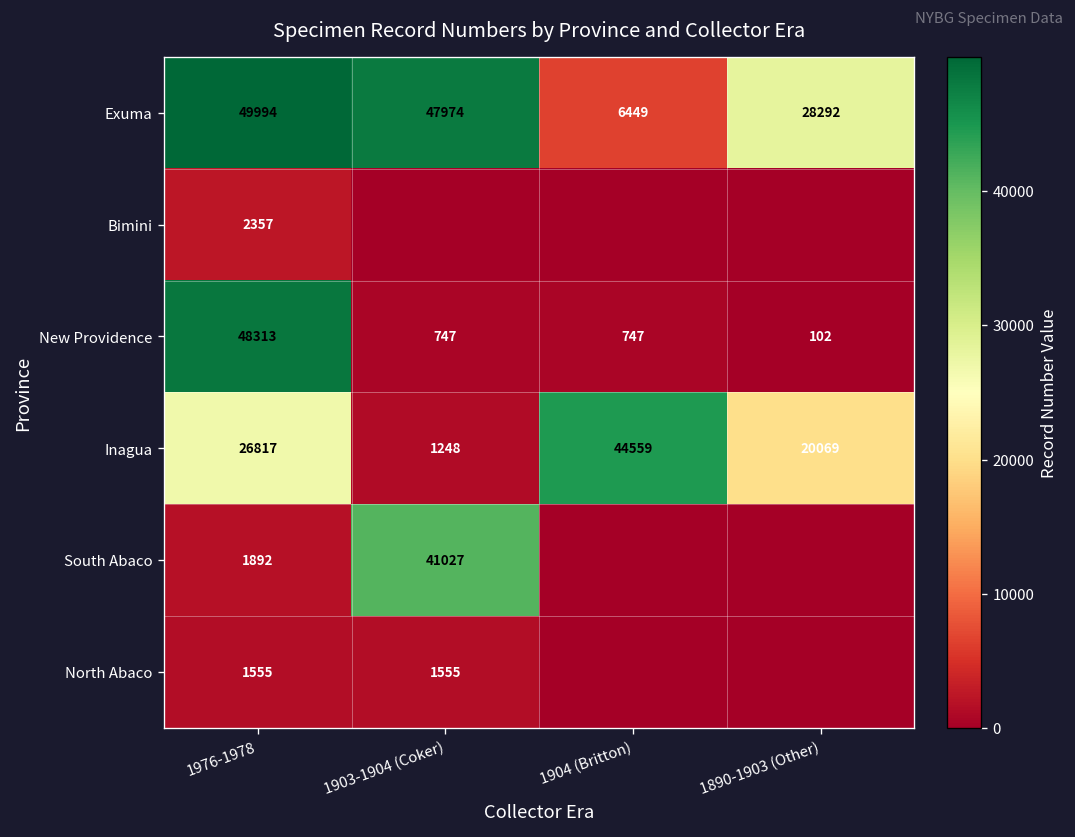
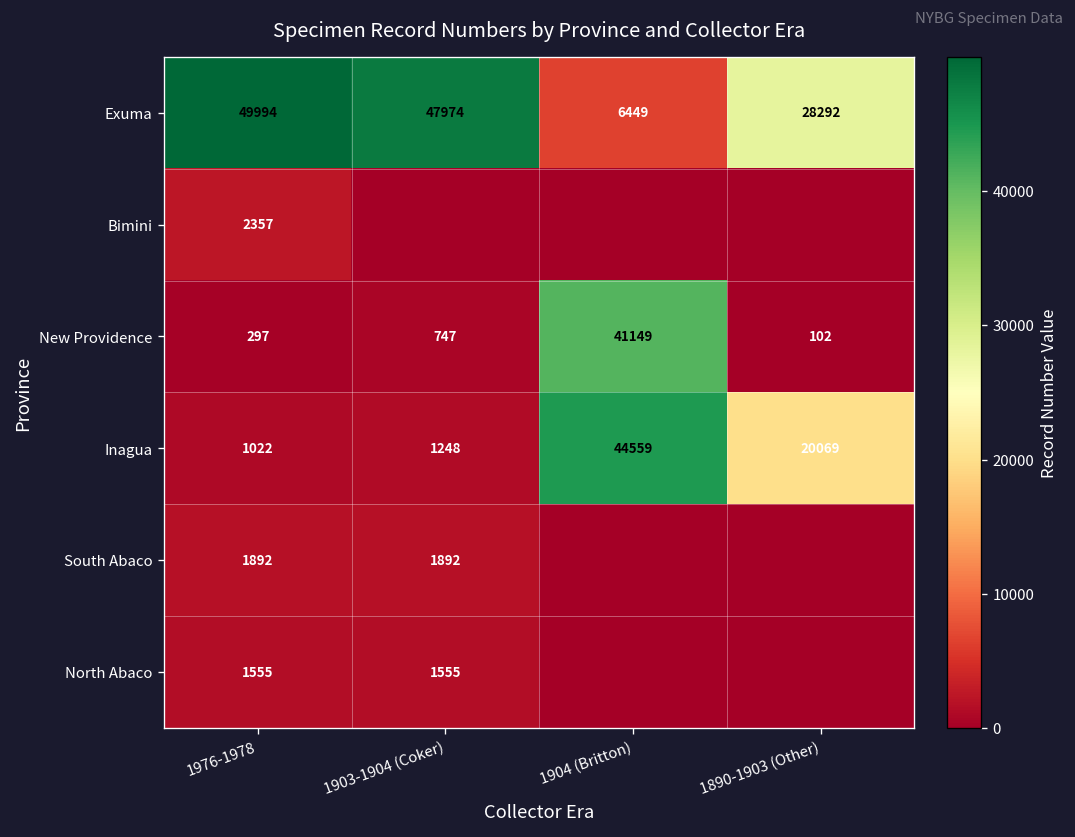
  {
    "Exuma": {
      "1976-1978": 49994,
      "1903-1904 (Coker)": 47974,
      "1904 (Britton)": 6449,
      "1890-1903 (Other)": 28292
    },
    "Bimini": {
      "1976-1978": 2357
    },
    "New Providence": {
-     "1976-1978": 48313,
+     "1976-1978": 297,
      "1903-1904 (Coker)": 747,
-     "1904 (Britton)": 747,
+     "1904 (Britton)": 41149,
      "1890-1903 (Other)": 102
    },
    "Inagua": {
-     "1976-1978": 26817,
+     "1976-1978": 1022,
      "1903-1904 (Coker)": 1248,
      "1904 (Britton)": 44559,
      "1890-1903 (Other)": 20069
    },
    "South Abaco": {
      "1976-1978": 1892,
-     "1903-1904 (Coker)": 41027
+     "1903-1904 (Coker)": 1892
    },
    "North Abaco": {
      "1976-1978": 1555,
      "1903-1904 (Coker)": 1555
    }
  }
